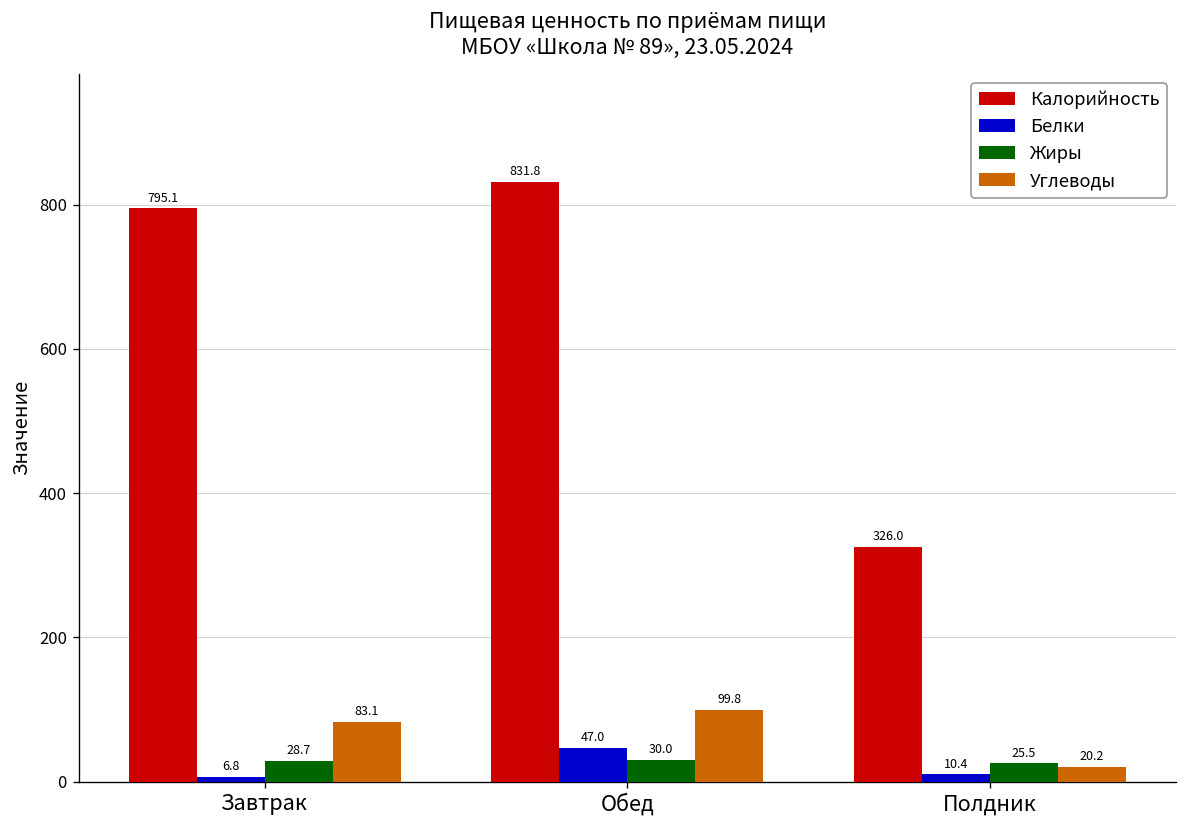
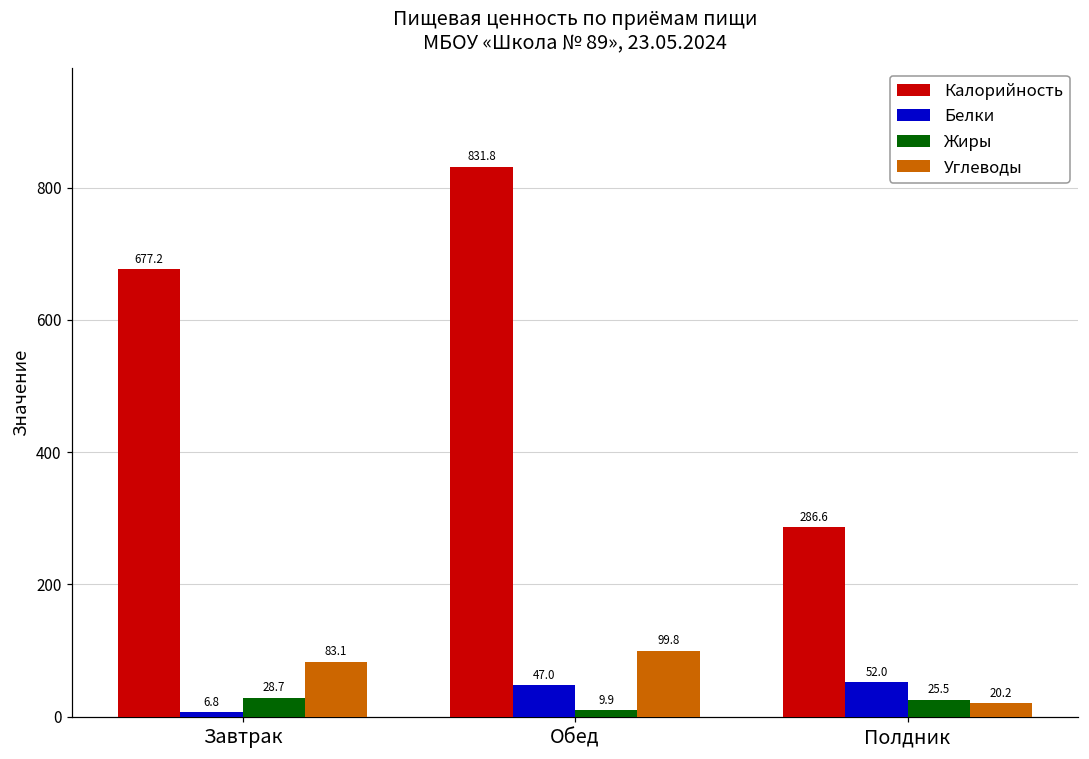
  {
    "Калорийность": {
-     "Завтрак": 795.1,
+     "Завтрак": 677.2,
      "Обед": 831.8,
-     "Полдник": 326.0
+     "Полдник": 286.6
    },
    "Белки": {
      "Завтрак": 6.8,
      "Обед": 47.0,
-     "Полдник": 10.4
+     "Полдник": 52.0
    },
    "Жиры": {
      "Завтрак": 28.7,
-     "Обед": 30.0,
+     "Обед": 9.9,
      "Полдник": 25.5
    },
    "Углеводы": {
      "Завтрак": 83.1,
      "Обед": 99.8,
      "Полдник": 20.2
    }
  }
